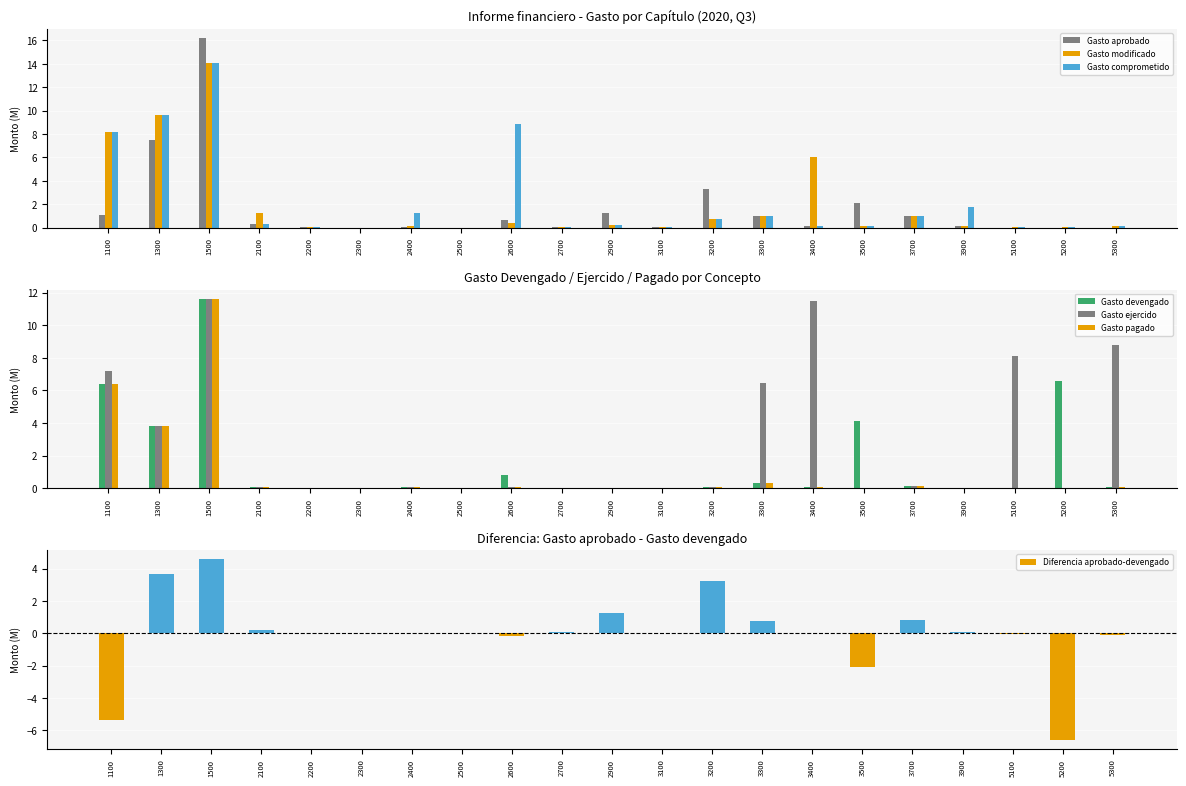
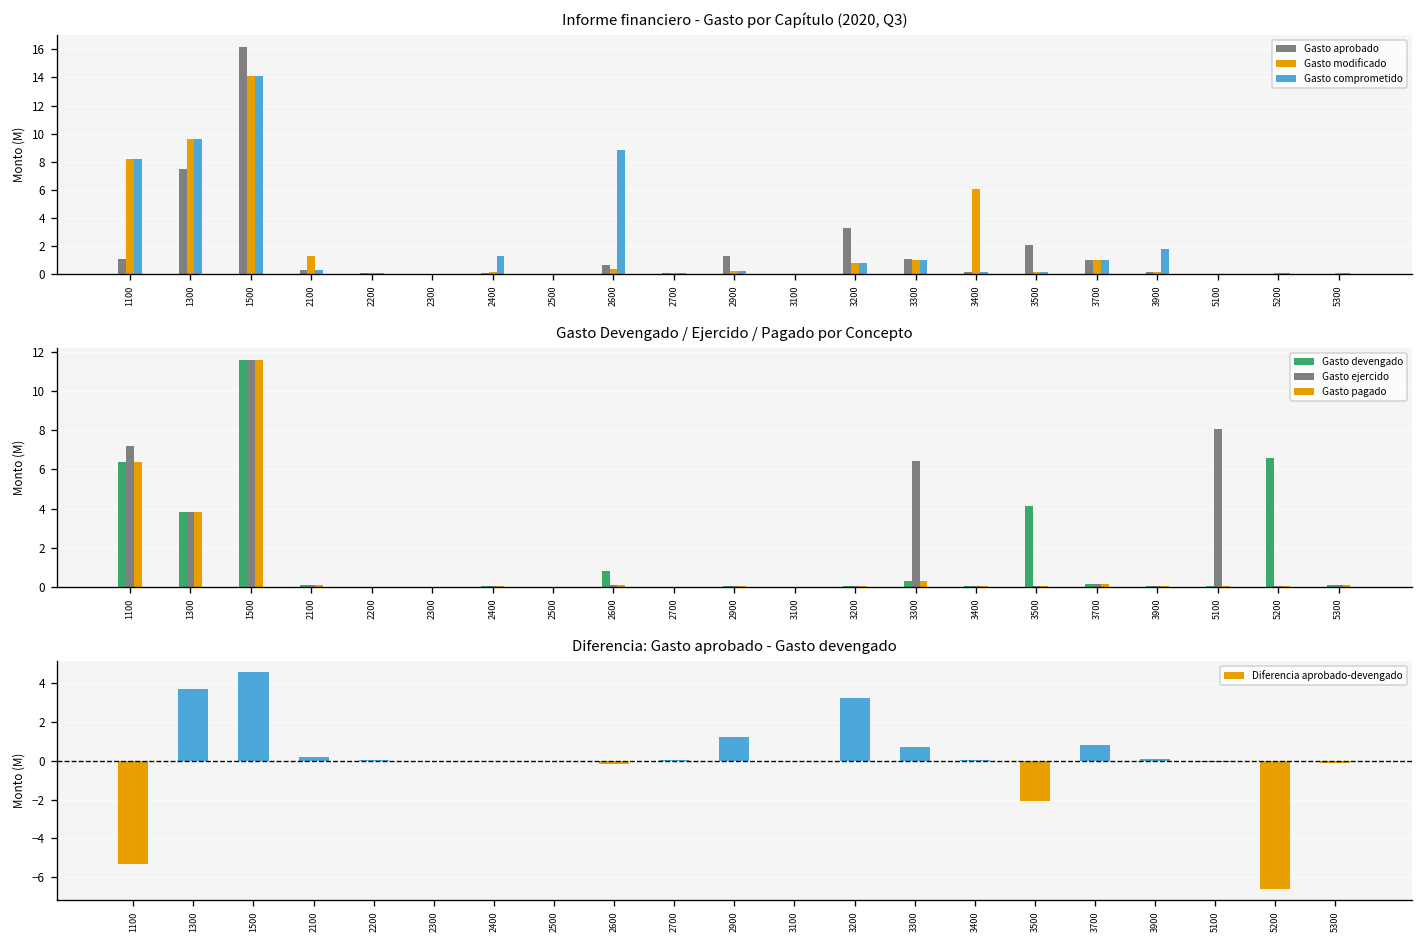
  {
    "Informe financiero - Gasto por Capítulo (2020, Q3)": {
      "Gasto aprobado": {
        "1100": 1.0,
        "1300": 7.5,
        "1500": 16.2,
        "2100": 0.3,
        "2300": 0.0,
        "2500": 0.0,
        "2600": 0.6,
        "2900": 1.3,
        "3200": 3.3,
        "3300": 1.0,
        "3500": 2.1,
        "3700": 1.0,
        "5100": 0.0,
        "5200": 0.0,
        "5300": 0.0
      },
      "Gasto modificado": {
        "1100": 8.2,
        "1300": 9.6,
        "1500": 14.1,
        "2100": 1.3,
        "2600": 0.4,
        "2900": 0.2,
        "3200": 0.8,
        "3300": 1.0,
        "3400": 6.1,
        "3700": 1.0
      },
      "Gasto comprometido": {
        "1100": 8.2,
        "1300": 9.6,
        "1500": 14.1,
        "2100": 0.3,
        "2400": 1.3,
        "2600": 8.8,
        "2900": 0.2,
        "3200": 0.8,
        "3300": 1.0,
        "3700": 1.0,
        "3900": 1.8
      }
    },
    "Gasto Devengado / Ejercido / Pagado por Concepto": {
      "Gasto devengado": {
        "1100": 6.4,
        "1300": 3.8,
        "1500": 11.6,
        "2600": 0.8,
        "3300": 0.3,
        "3500": 4.2,
        "5200": 6.6
      },
      "Gasto ejercido": {
        "1100": 7.2,
        "1300": 3.8,
        "1500": 11.6,
        "3300": 6.4,
-       "3400": 11.5,
+       "3400": 0.1,
        "5100": 8.1,
-       "5300": 8.8
+       "5300": 0.1
      },
      "Gasto pagado": {
        "1100": 6.4,
        "1300": 3.8,
        "1500": 11.6,
        "3300": 0.3
      }
    },
    "Diferencia: Gasto aprobado - Gasto devengado": {
      "1100": -5.3,
      "1300": 3.7,
      "1500": 4.6,
      "2100": 0.2,
      "2600": -0.2,
      "2900": 1.2,
      "3200": 3.2,
      "3300": 0.7,
      "3500": -2.1,
      "3700": 0.8,
      "5200": -6.6
    }
  }
